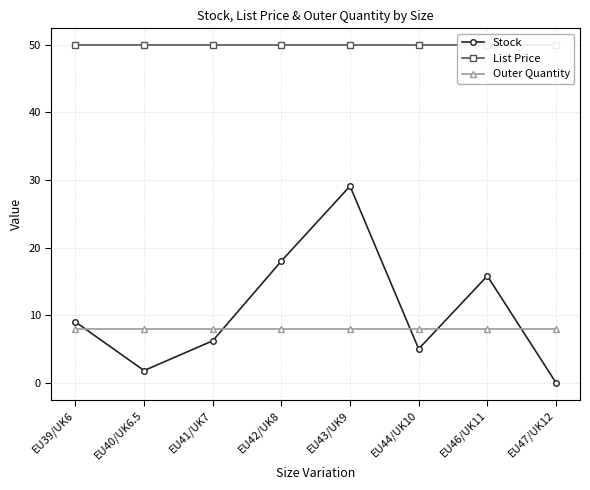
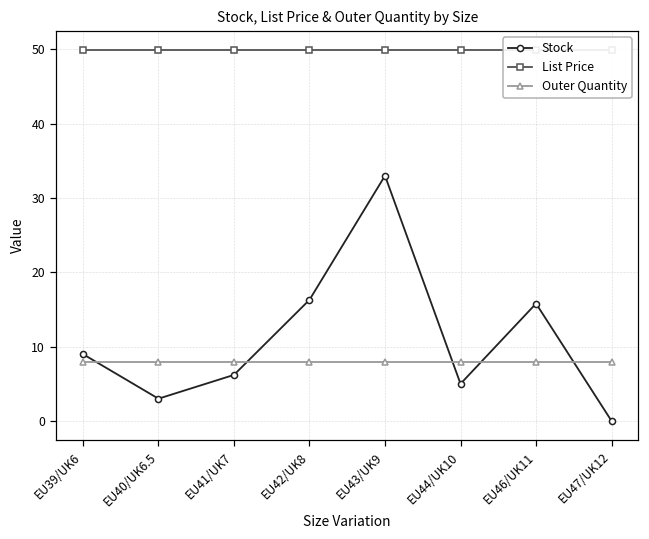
  {
    "Stock": {
      "EU39/UK6": 9,
-     "EU40/UK6.5": 2,
+     "EU40/UK6.5": 3,
      "EU41/UK7": 6,
-     "EU42/UK8": 18,
-     "EU43/UK9": 29,
+     "EU42/UK8": 16,
+     "EU43/UK9": 33,
      "EU44/UK10": 5,
      "EU46/UK11": 16,
      "EU47/UK12": 0
    },
    "List Price": {
      "EU39/UK6": 50,
      "EU40/UK6.5": 50,
      "EU41/UK7": 50,
      "EU42/UK8": 50,
      "EU43/UK9": 50,
      "EU44/UK10": 50
    },
    "Outer Quantity": {
      "EU39/UK6": 8,
      "EU40/UK6.5": 8,
      "EU41/UK7": 8,
      "EU42/UK8": 8,
      "EU43/UK9": 8,
      "EU44/UK10": 8,
      "EU46/UK11": 8,
      "EU47/UK12": 8
    }
  }
